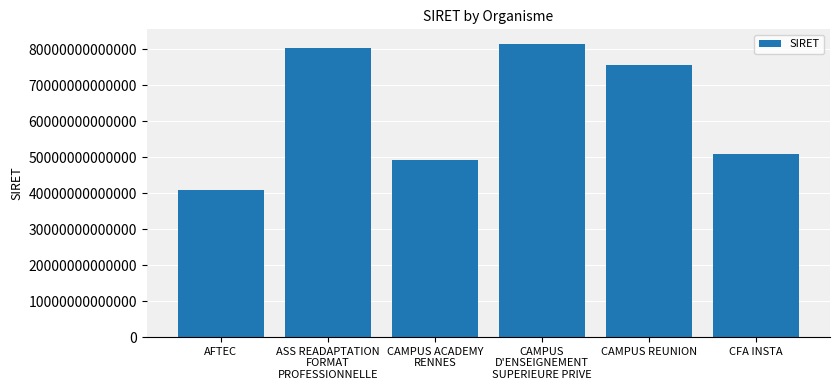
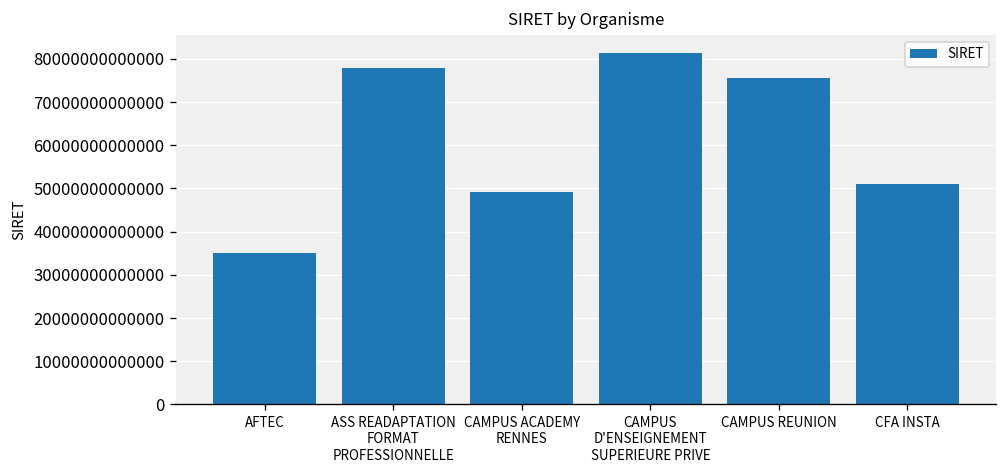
  {
-   "AFTEC": 41000000000000,
-   "ASS READAPTATION FORMAT PROFESSIONNELLE": 80000000000000,
+   "AFTEC": 35000000000000,
+   "ASS READAPTATION FORMAT PROFESSIONNELLE": 78000000000000,
    "CAMPUS ACADEMY RENNES": 49000000000000,
    "CAMPUS D'ENSEIGNEMENT SUPERIEURE PRIVE": 81000000000000,
    "CAMPUS REUNION": 75000000000000,
    "CFA INSTA": 51000000000000
  }
